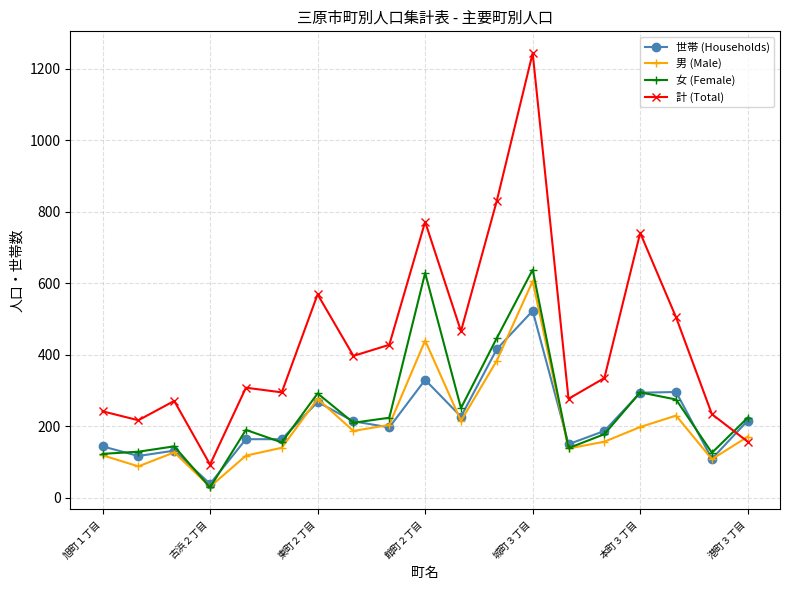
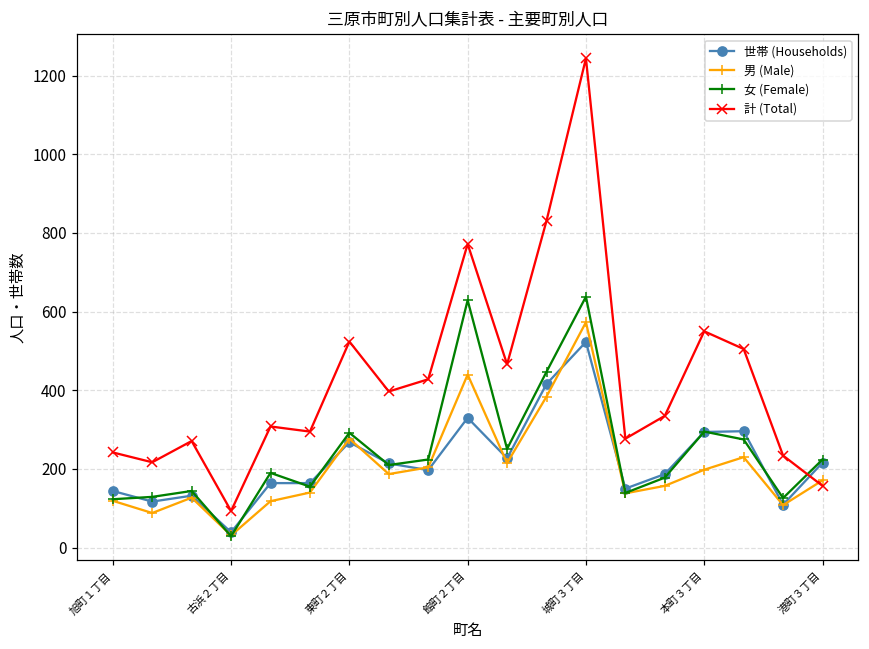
  {
    "世帯 (Households)": {
      "旭町１丁目": 140,
      "古浜２丁目": 40,
      "東町２丁目": 270,
      "館町２丁目": 330,
      "城町３丁目": 520,
      "港町３丁目": 220
    },
    "男 (Male)": {
      "東町２丁目": 280,
      "館町２丁目": 440,
-     "城町３丁目": 610,
+     "城町３丁目": 570,
      "本町３丁目": 200,
      "港町３丁目": 170
    },
    "女 (Female)": {
      "東町２丁目": 290,
      "館町２丁目": 630,
      "城町３丁目": 640,
      "港町３丁目": 220
    },
    "計 (Total)": {
      "旭町１丁目": 240,
      "古浜２丁目": 90,
-     "東町２丁目": 570,
+     "東町２丁目": 520,
      "館町２丁目": 770,
      "城町３丁目": 1240,
-     "本町３丁目": 740,
+     "本町３丁目": 550,
      "港町３丁目": 160
    }
  }
